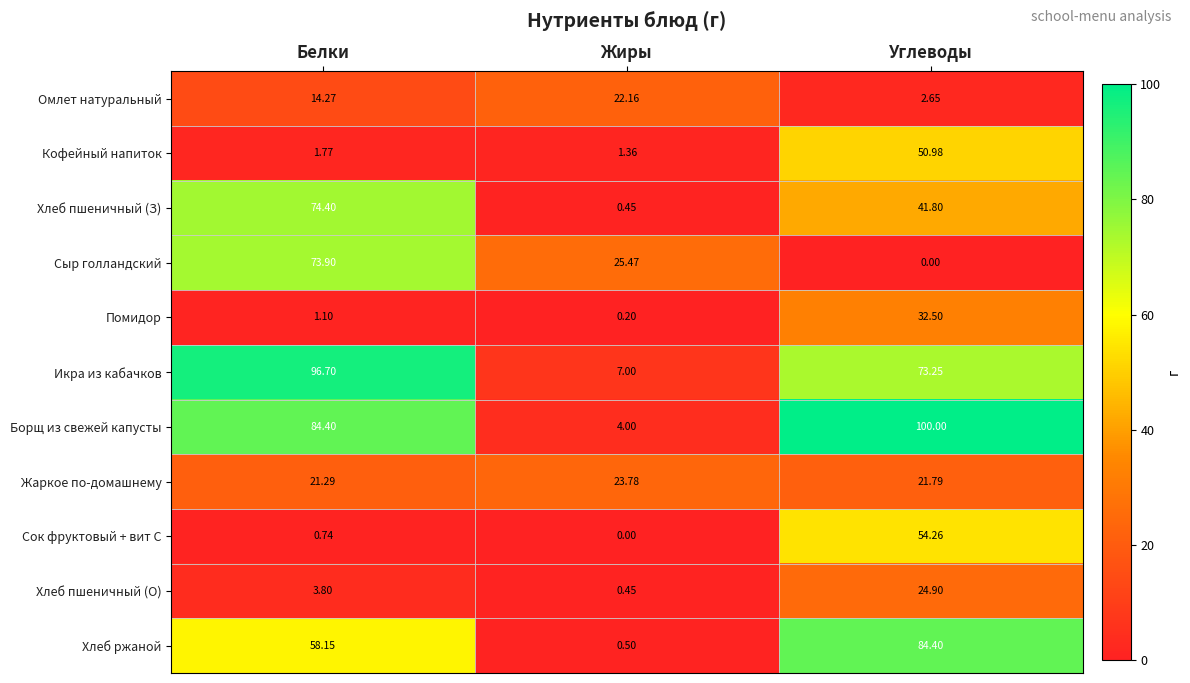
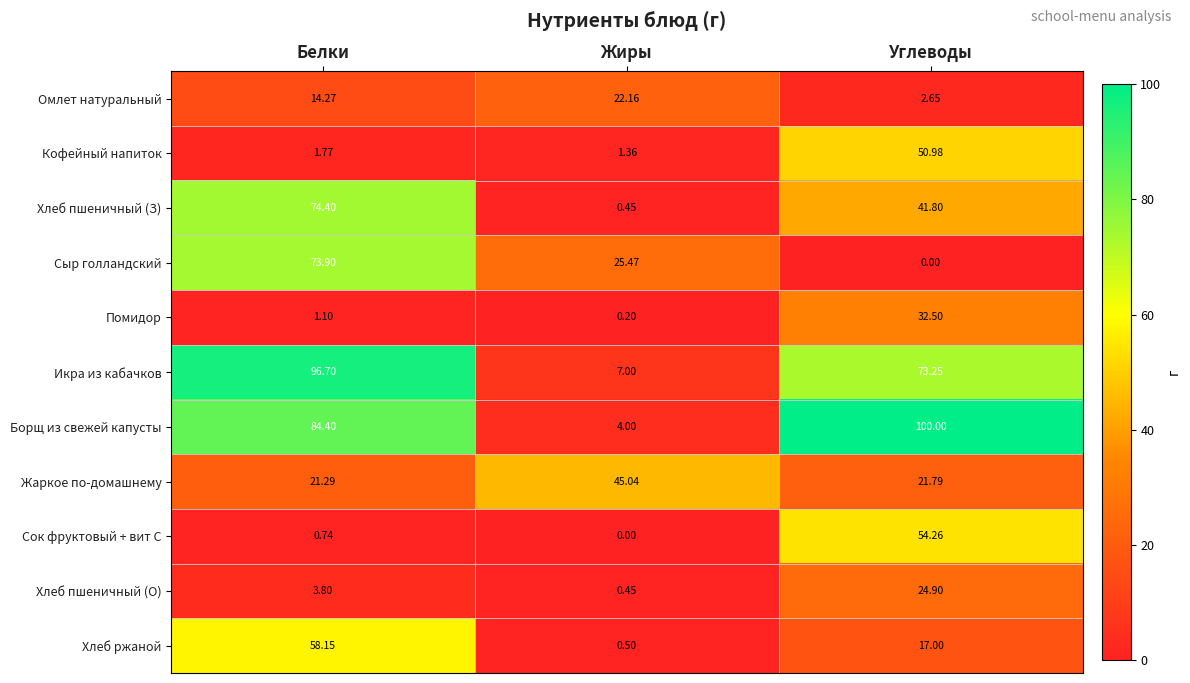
  {
    "Омлет натуральный": {
      "Белки": 14.27,
      "Жиры": 22.16,
      "Углеводы": 2.65
    },
    "Кофейный напиток": {
      "Белки": 1.77,
      "Жиры": 1.36,
      "Углеводы": 50.98
    },
    "Хлеб пшеничный (З)": {
      "Белки": 74.40,
      "Жиры": 0.45,
      "Углеводы": 41.80
    },
    "Сыр голландский": {
      "Белки": 73.90,
      "Жиры": 25.47,
      "Углеводы": 0.00
    },
    "Помидор": {
      "Белки": 1.10,
      "Жиры": 0.20,
      "Углеводы": 32.50
    },
    "Икра из кабачков": {
      "Белки": 96.70,
      "Жиры": 7.00,
      "Углеводы": 73.25
    },
    "Борщ из свежей капусты": {
      "Белки": 84.40,
      "Жиры": 4.00,
      "Углеводы": 100.00
    },
    "Жаркое по-домашнему": {
      "Белки": 21.29,
-     "Жиры": 23.78,
+     "Жиры": 45.04,
      "Углеводы": 21.79
    },
    "Сок фруктовый + вит С": {
      "Белки": 0.74,
      "Жиры": 0.00,
      "Углеводы": 54.26
    },
    "Хлеб пшеничный (О)": {
      "Белки": 3.80,
      "Жиры": 0.45,
      "Углеводы": 24.90
    },
    "Хлеб ржаной": {
      "Белки": 58.15,
      "Жиры": 0.50,
-     "Углеводы": 84.40
+     "Углеводы": 17.00
    }
  }
